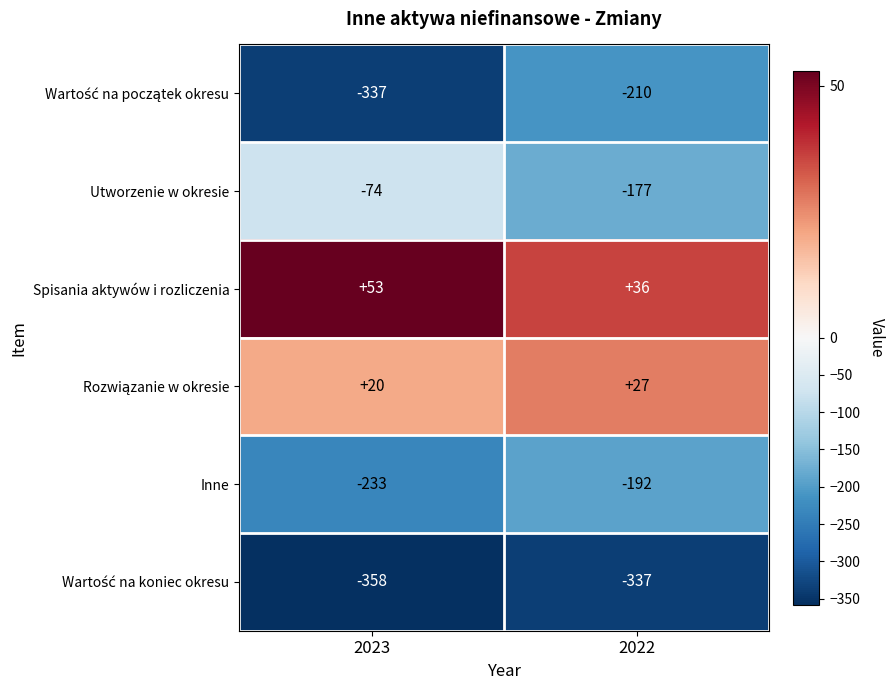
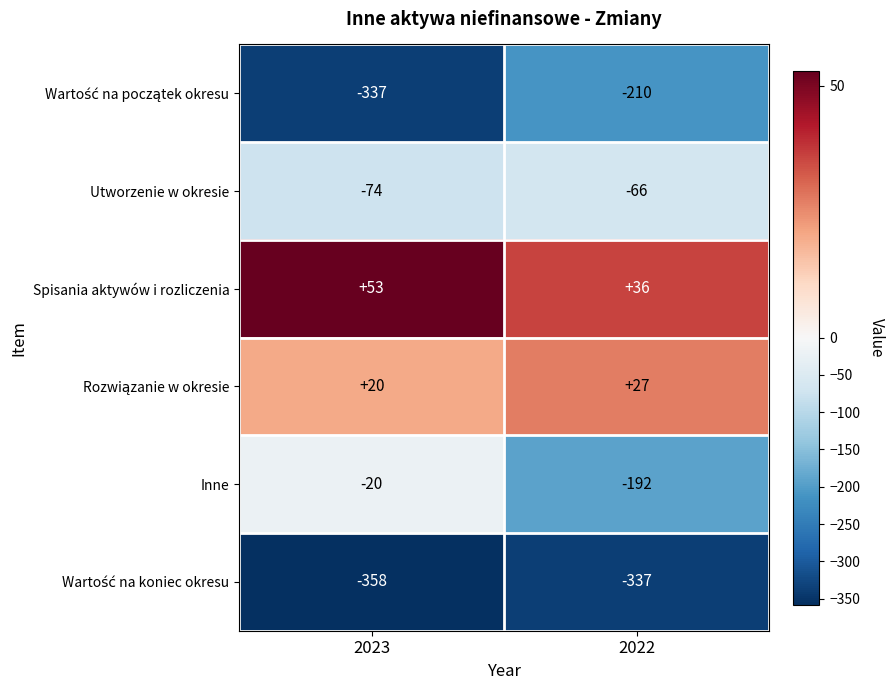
  {
    "Wartość na początek okresu": {
      "2023": "-337",
      "2022": "-210"
    },
    "Utworzenie w okresie": {
      "2023": "-74",
-     "2022": "-177"
+     "2022": "-66"
    },
    "Spisania aktywów i rozliczenia": {
      "2023": "+53",
      "2022": "+36"
    },
    "Rozwiązanie w okresie": {
      "2023": "+20",
      "2022": "+27"
    },
    "Inne": {
-     "2023": "-233",
+     "2023": "-20",
      "2022": "-192"
    },
    "Wartość na koniec okresu": {
      "2023": "-358",
      "2022": "-337"
    }
  }
